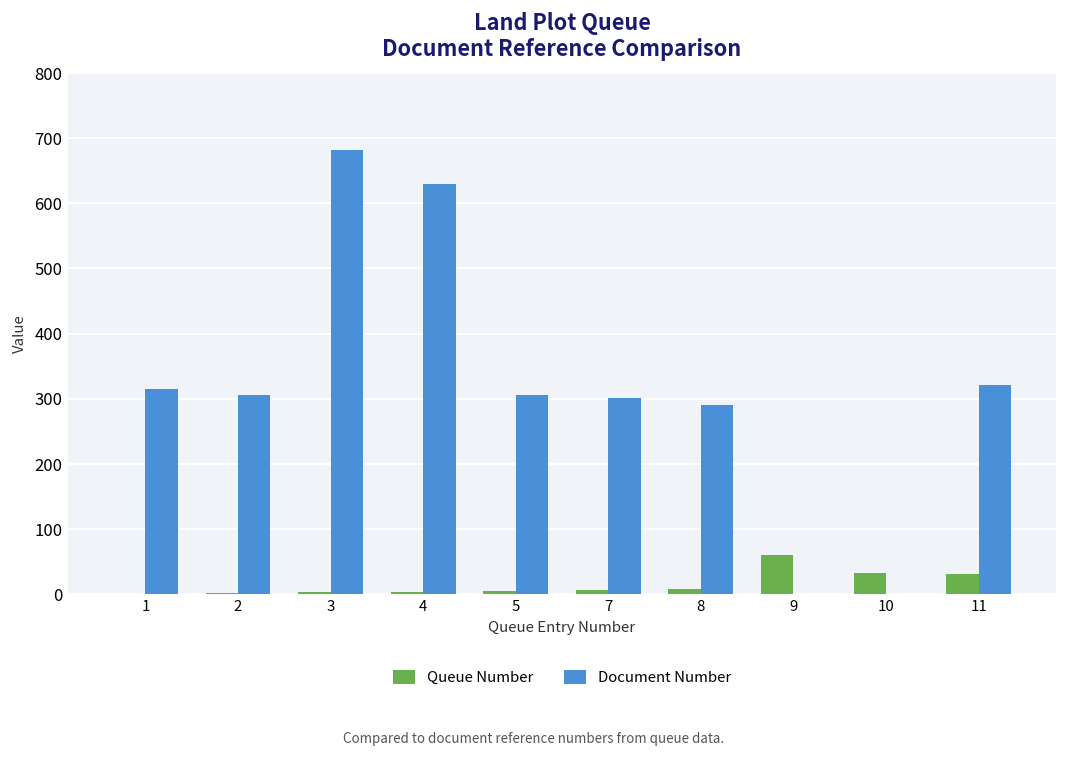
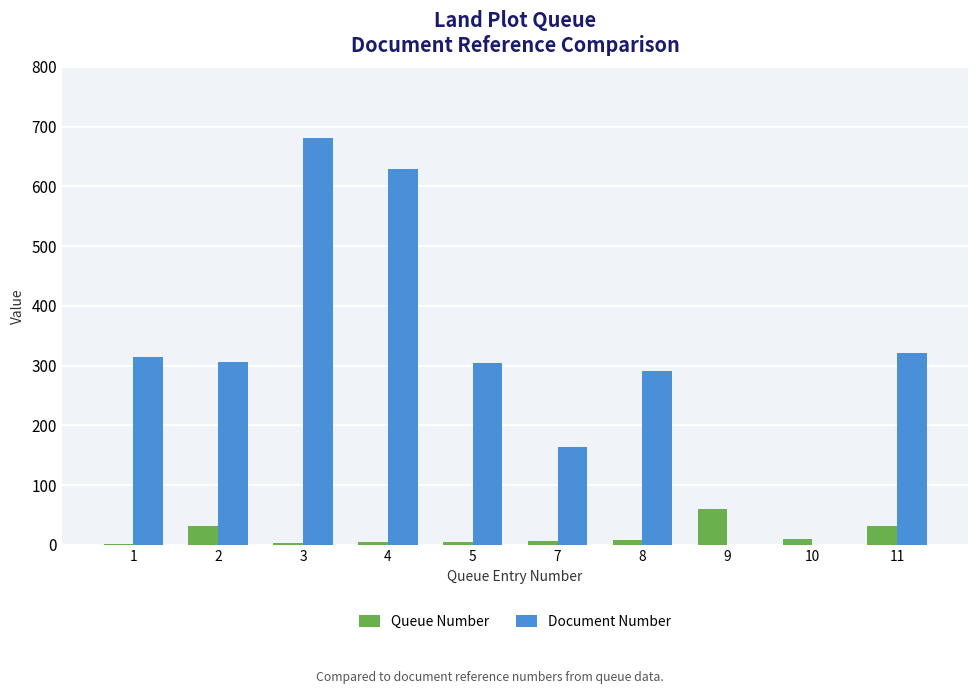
  {
    "Queue Number": {
-     "2": 0,
+     "2": 30,
      "5": 10,
      "7": 10,
      "8": 10,
      "9": 60,
-     "10": 30,
+     "10": 10,
      "11": 30
    },
    "Document Number": {
      "1": 320,
      "2": 310,
      "3": 680,
      "4": 630,
      "5": 310,
-     "7": 300,
+     "7": 160,
      "8": 290,
      "9": 0,
      "10": 0,
      "11": 320
    }
  }
